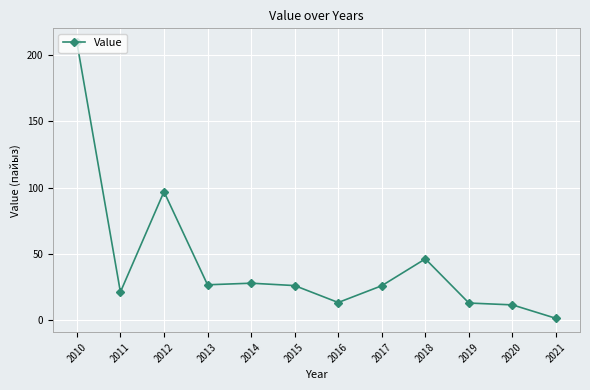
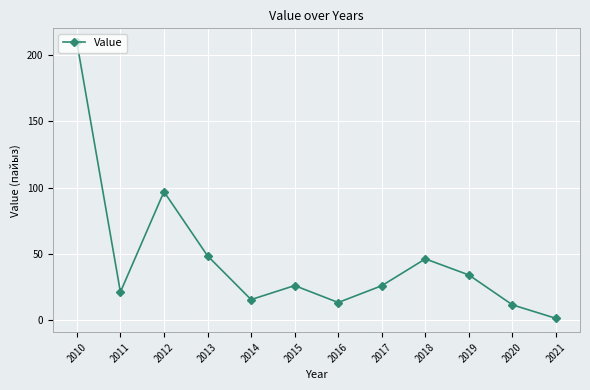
  {
    "2011": 21,
    "2012": 97,
-   "2013": 27,
-   "2014": 28,
+   "2013": 48,
+   "2014": 15,
    "2015": 26,
    "2016": 13,
    "2017": 26,
    "2018": 46,
-   "2019": 13,
+   "2019": 34,
    "2020": 11,
    "2021": 1
  }
